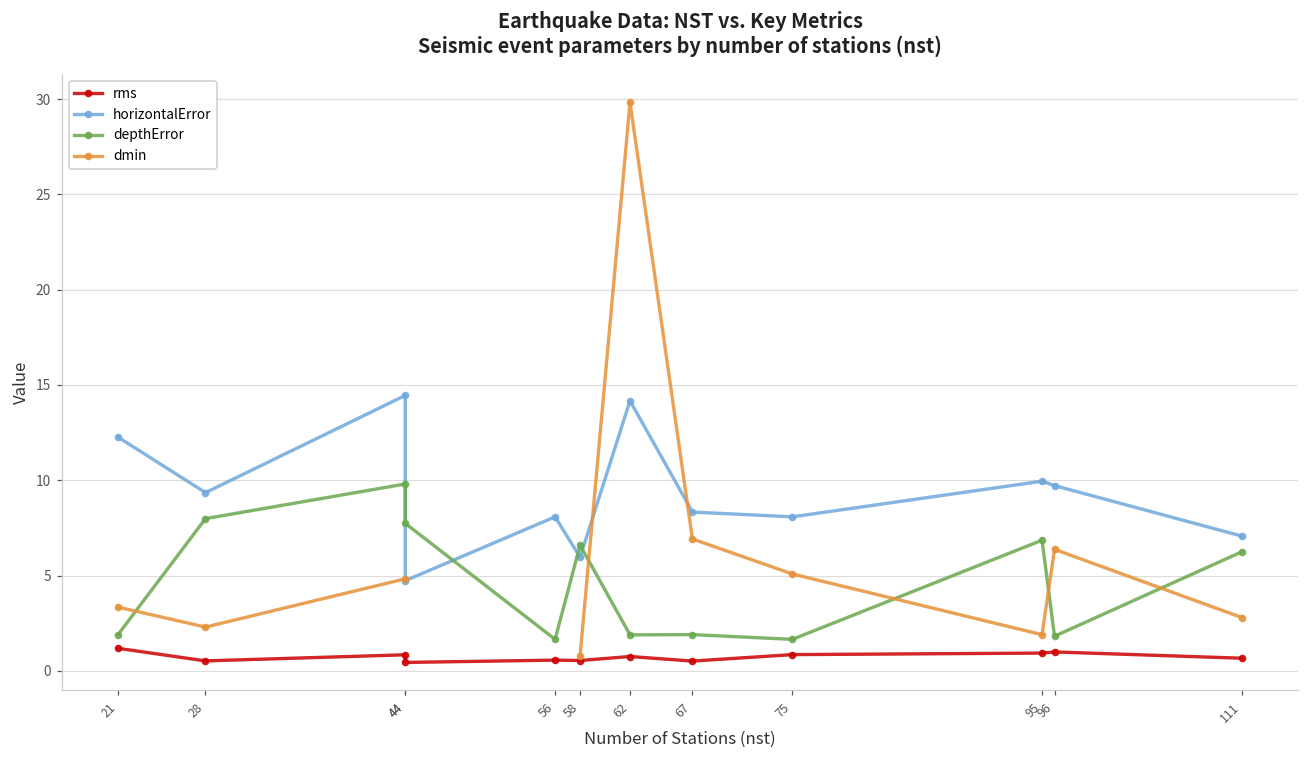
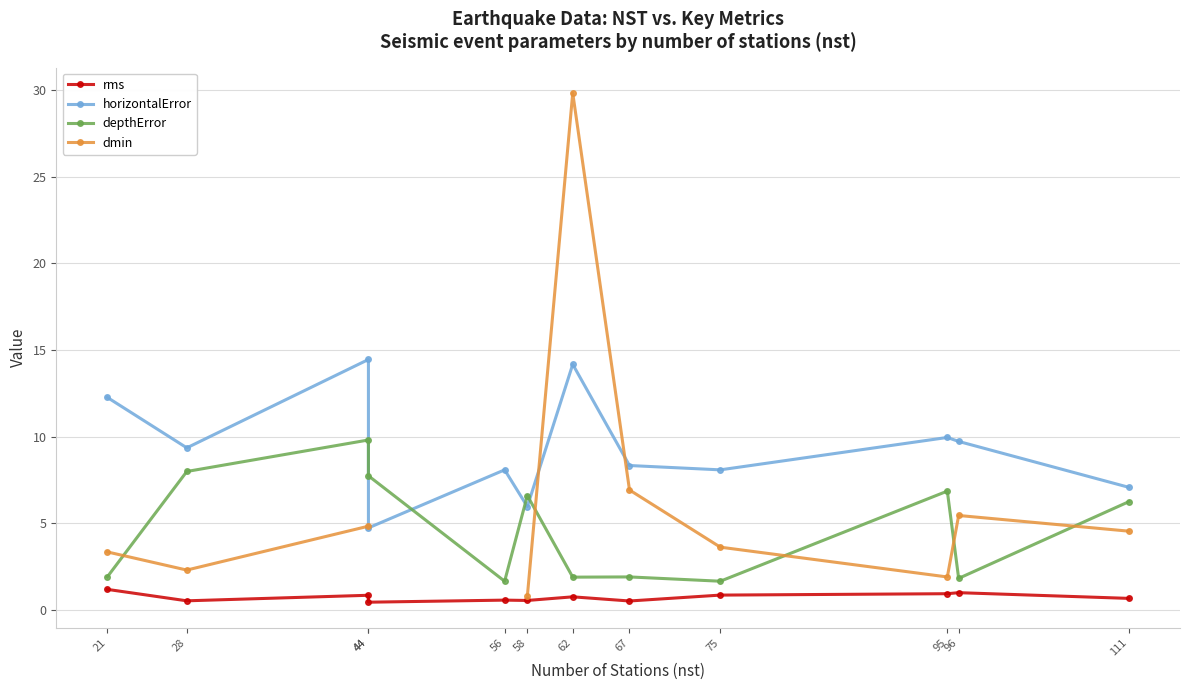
  {
    "dmin": {
      "21": 3.3,
      "28": 2.3,
      "58": 0.8,
      "62": 29.8,
      "67": 6.9,
-     "75": 5.1,
+     "75": 3.6,
      "95": 1.9,
-     "96": 6.4,
-     "111": 2.8
+     "96": 5.4,
+     "111": 4.5
    }
  }
